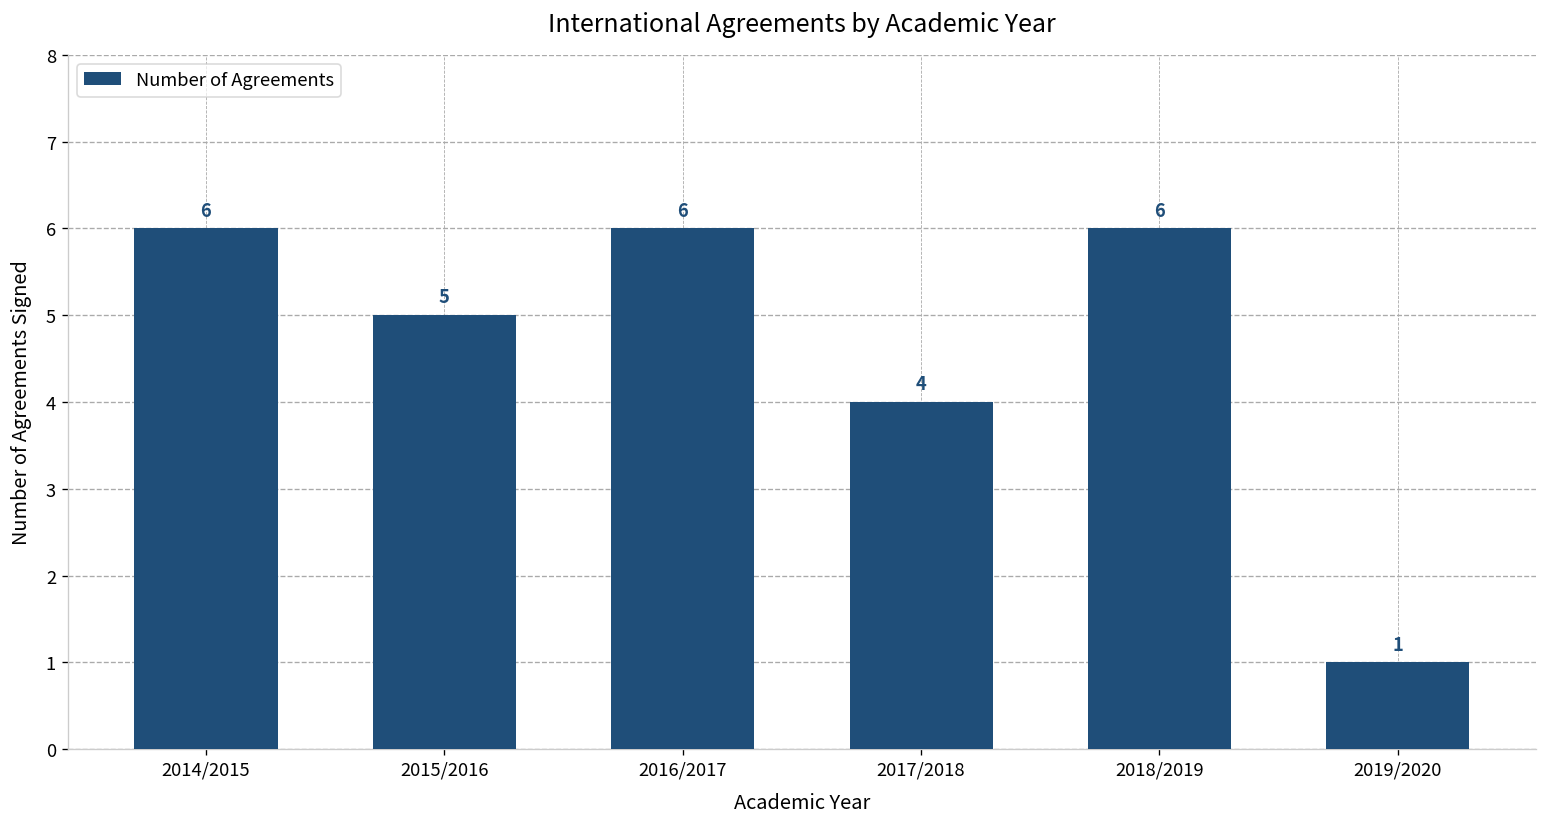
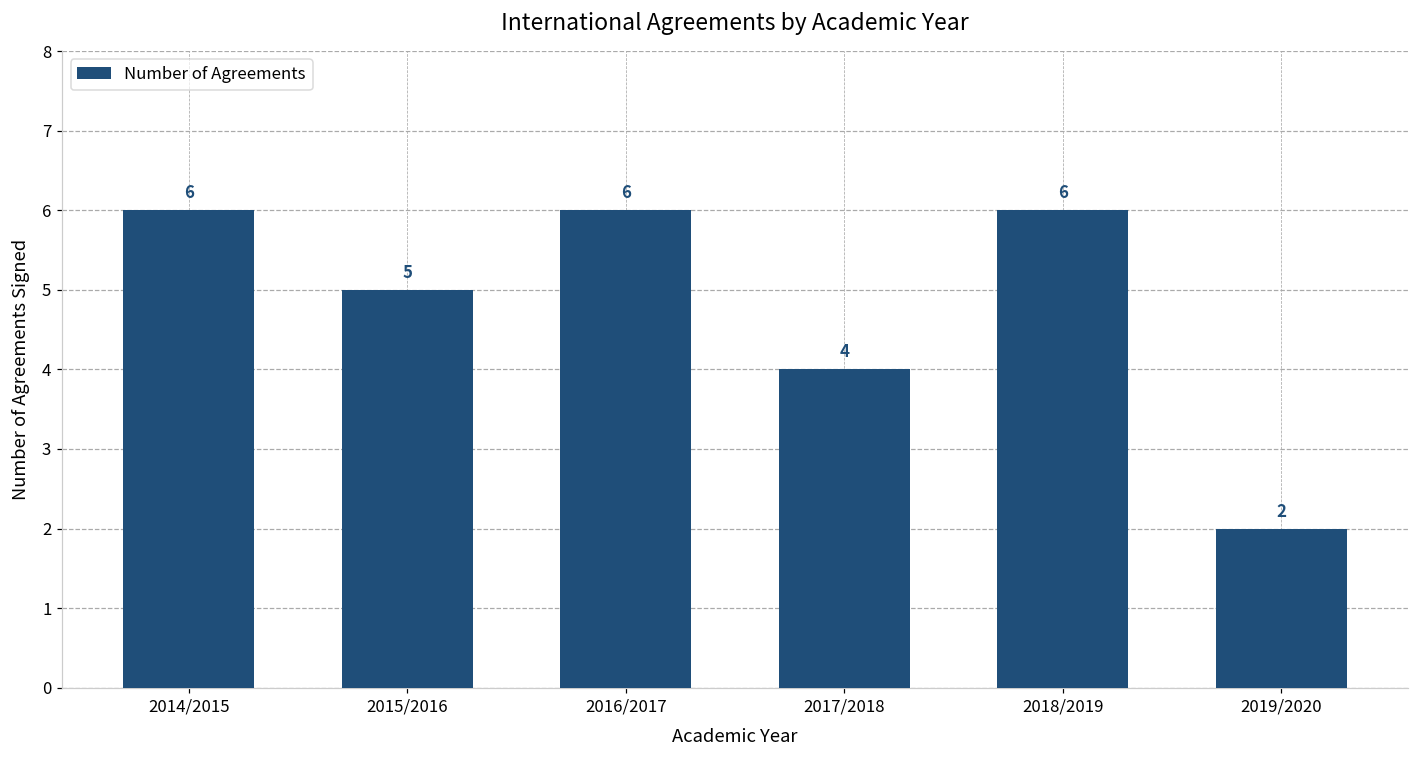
  {
    "2014/2015": 6,
    "2015/2016": 5,
    "2016/2017": 6,
    "2017/2018": 4,
    "2018/2019": 6,
-   "2019/2020": 1
+   "2019/2020": 2
  }
